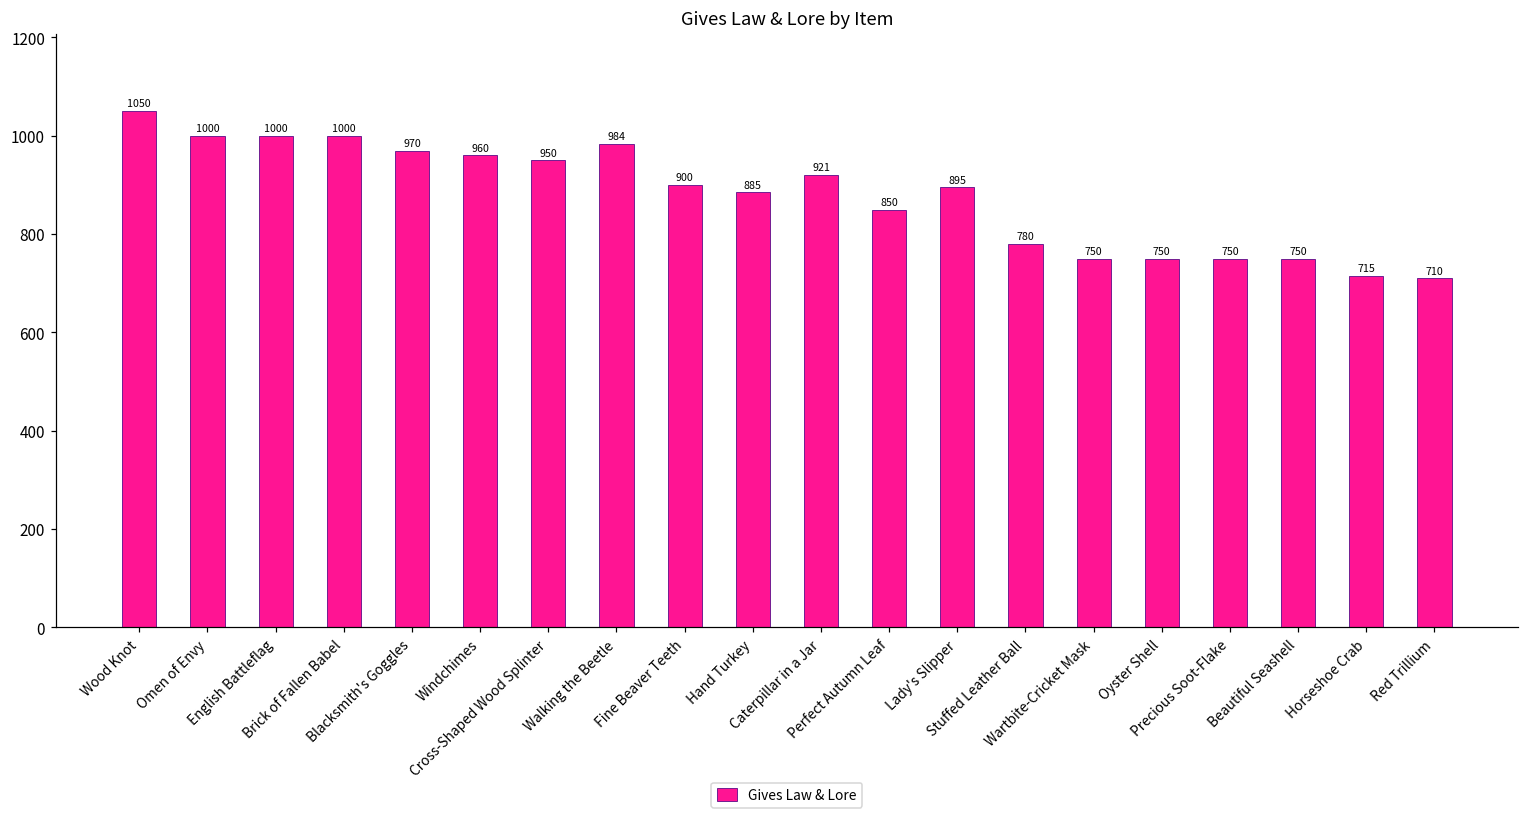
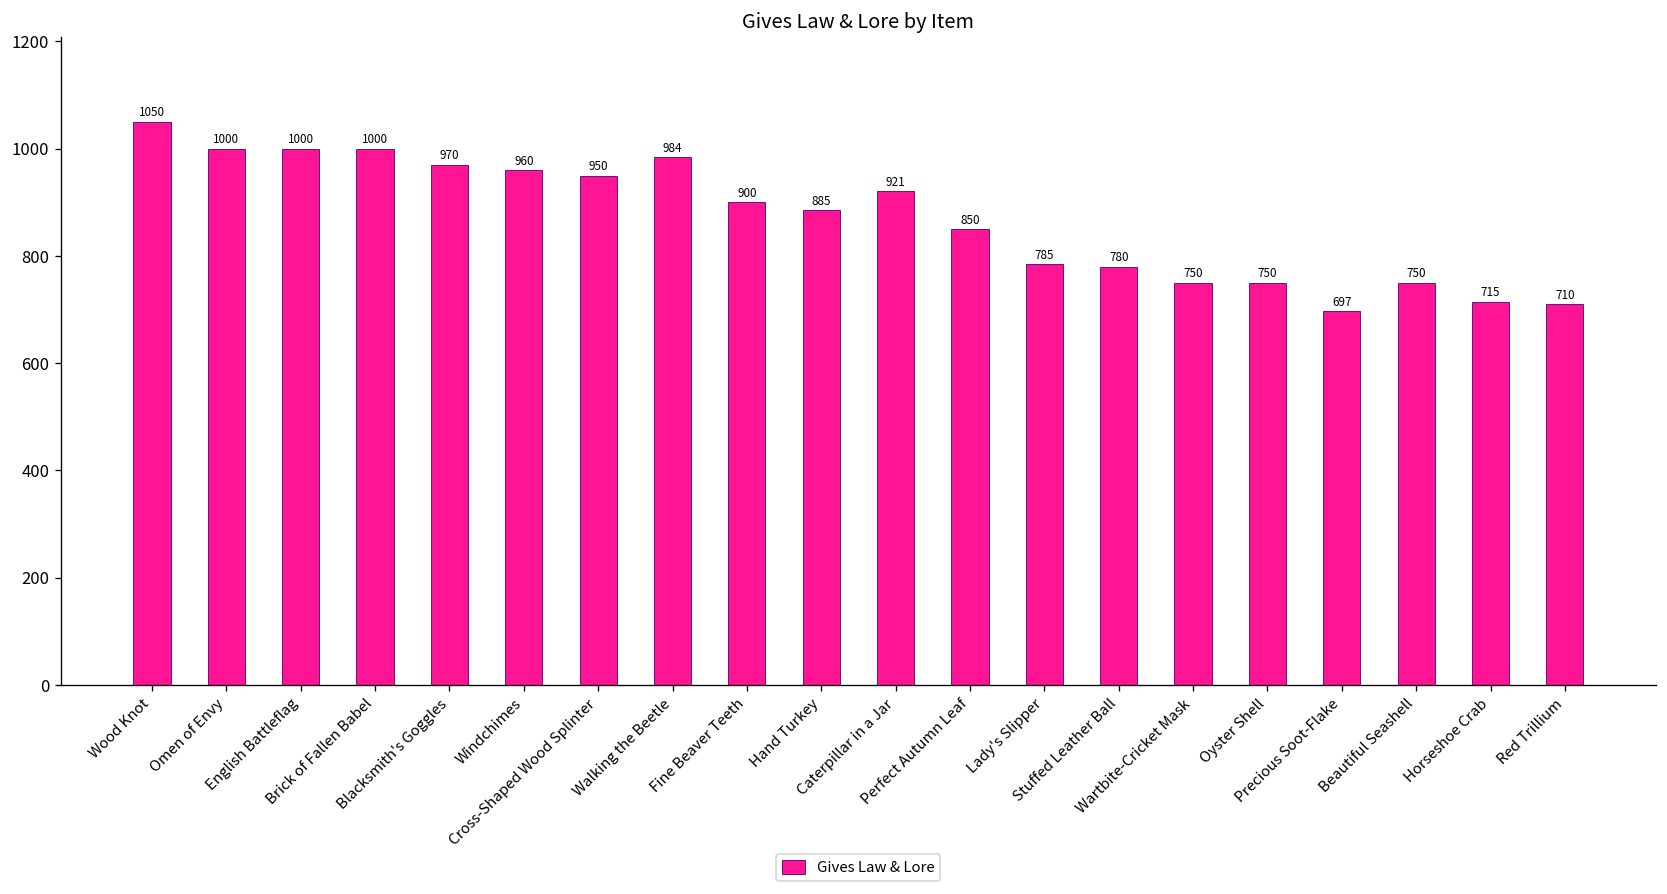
  {
    "Wood Knot": 1050,
    "Omen of Envy": 1000,
    "English Battleflag": 1000,
    "Brick of Fallen Babel": 1000,
    "Blacksmith's Goggles": 970,
    "Windchimes": 960,
    "Cross-Shaped Wood Splinter": 950,
    "Walking the Beetle": 984,
    "Fine Beaver Teeth": 900,
    "Hand Turkey": 885,
    "Caterpillar in a Jar": 921,
    "Perfect Autumn Leaf": 850,
-   "Lady's Slipper": 895,
+   "Lady's Slipper": 785,
    "Stuffed Leather Ball": 780,
    "Wartbite-Cricket Mask": 750,
    "Oyster Shell": 750,
-   "Precious Soot-Flake": 750,
+   "Precious Soot-Flake": 697,
    "Beautiful Seashell": 750,
    "Horseshoe Crab": 715,
    "Red Trillium": 710
  }
